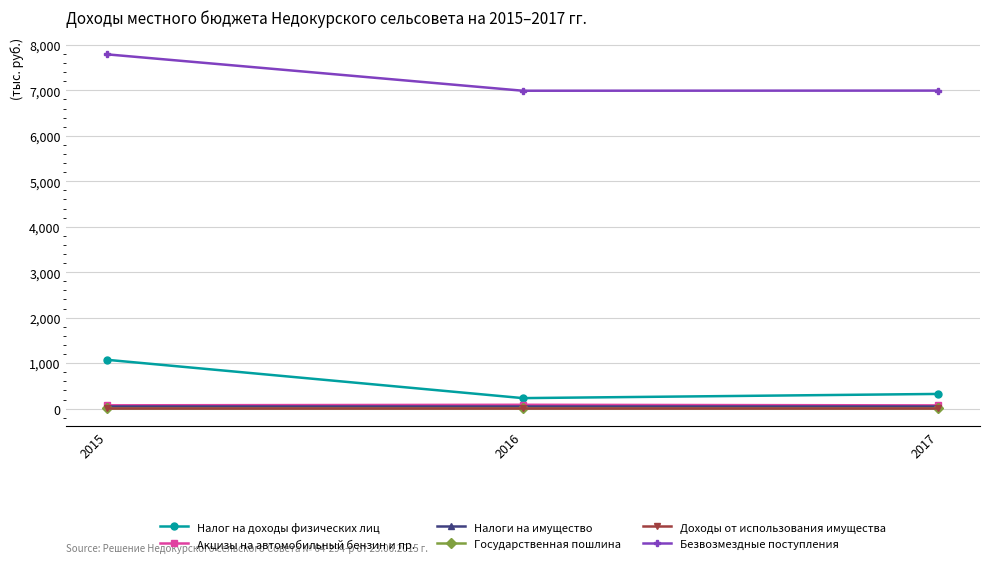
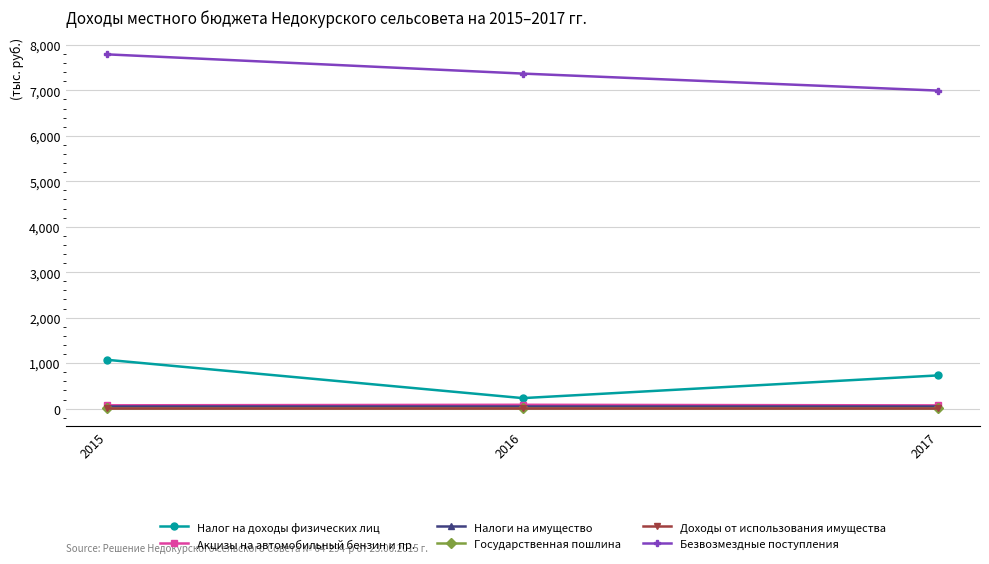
  {
    "Налог на доходы физических лиц": {
      "2015": "1,100",
      "2016": "200",
-     "2017": "300"
+     "2017": "700"
    },
    "Безвозмездные поступления": {
      "2015": "7,800",
-     "2016": "7,000",
+     "2016": "7,400",
      "2017": "7,000"
    }
  }
